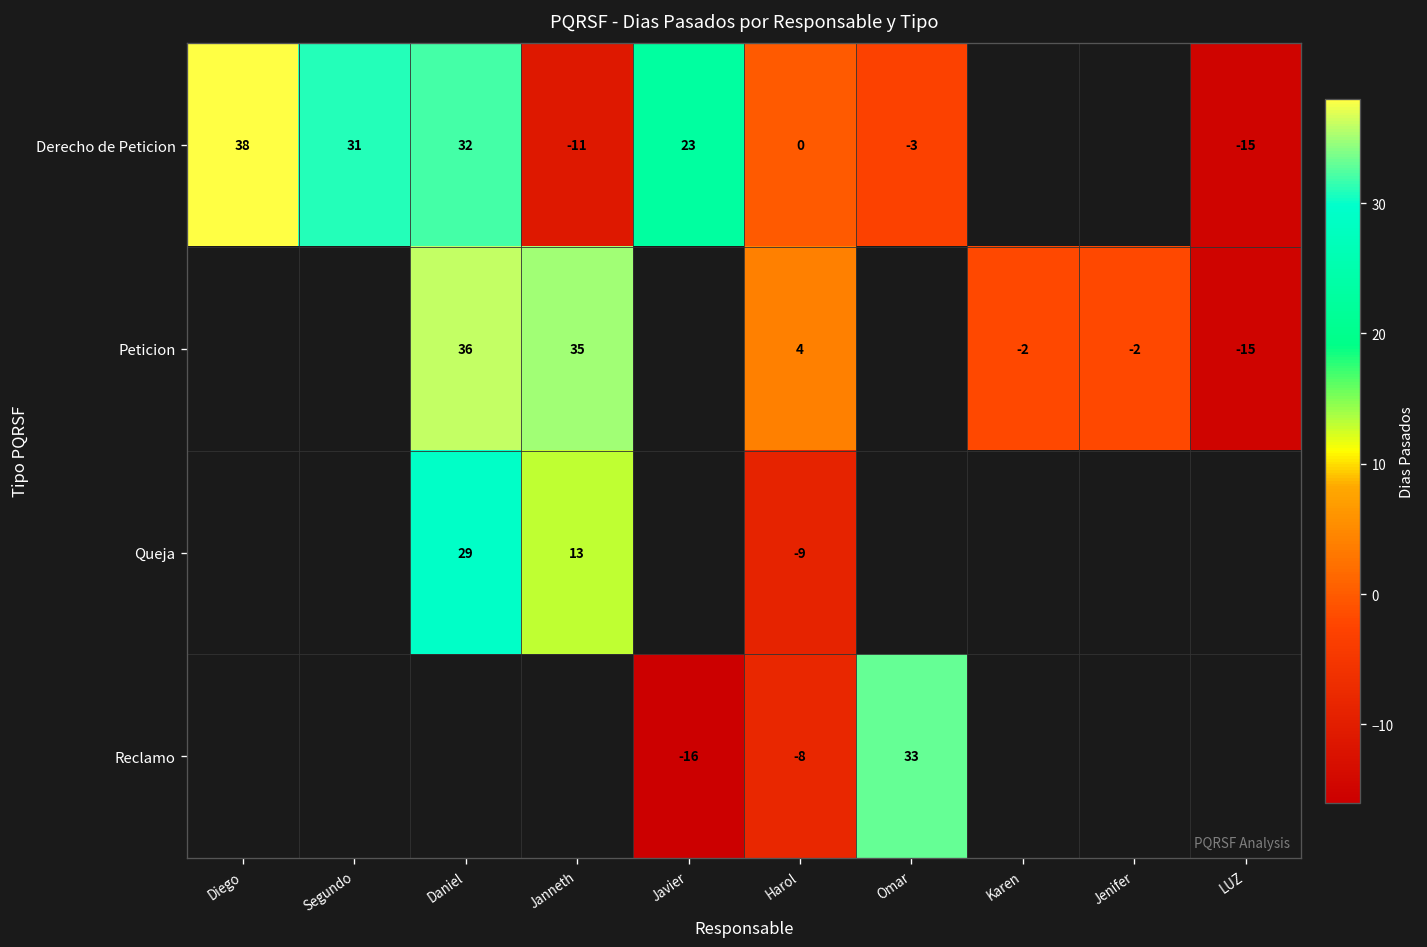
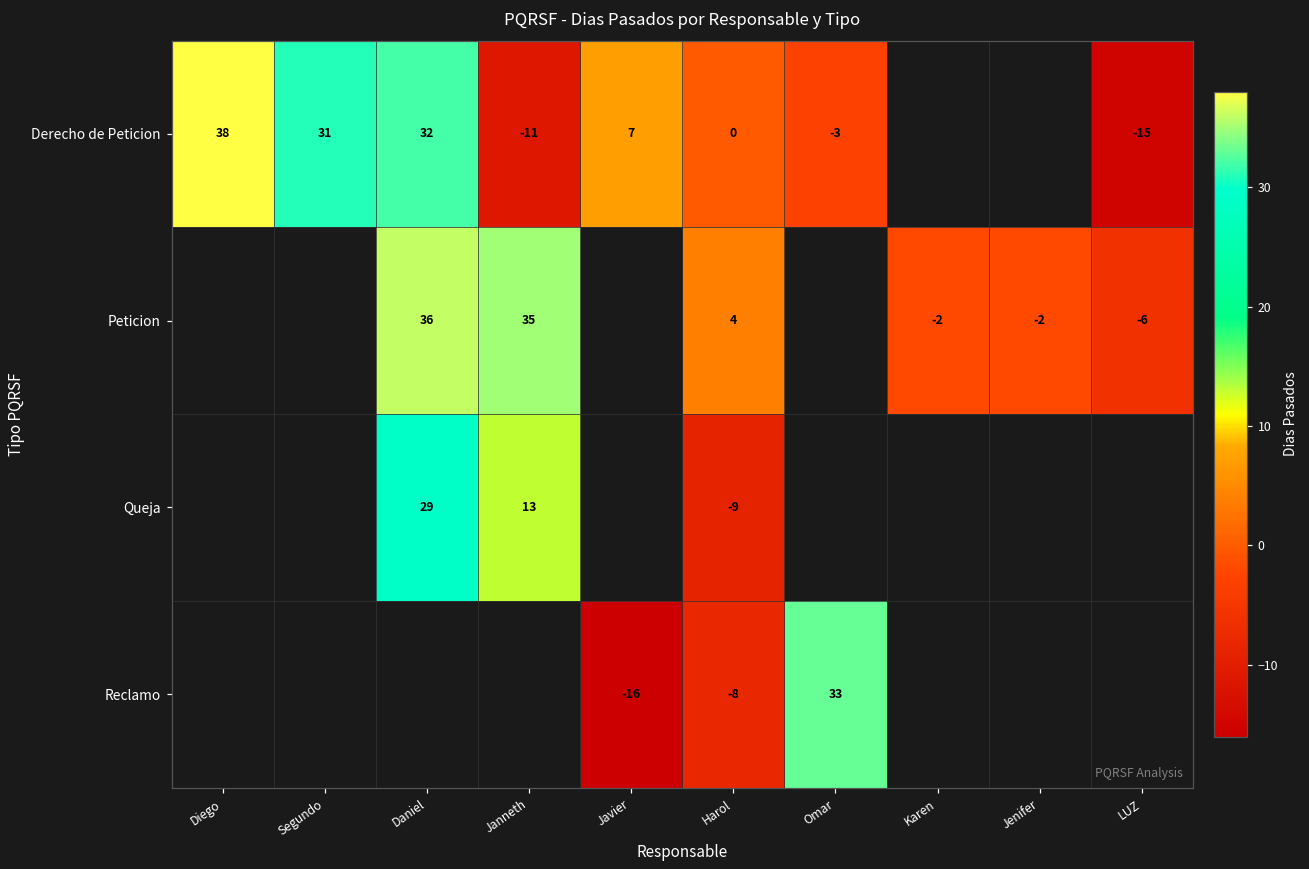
  {
    "Derecho de Peticion": {
      "Diego": 38,
      "Segundo": 31,
      "Daniel": 32,
      "Janneth": -11,
-     "Javier": 23,
+     "Javier": 7,
      "Harol": 0,
      "Omar": -3,
      "LUZ": -15
    },
    "Peticion": {
      "Daniel": 36,
      "Janneth": 35,
      "Harol": 4,
      "Karen": -2,
      "Jenifer": -2,
-     "LUZ": -15
+     "LUZ": -6
    },
    "Queja": {
      "Daniel": 29,
      "Janneth": 13,
      "Harol": -9
    },
    "Reclamo": {
      "Javier": -16,
      "Harol": -8,
      "Omar": 33
    }
  }
